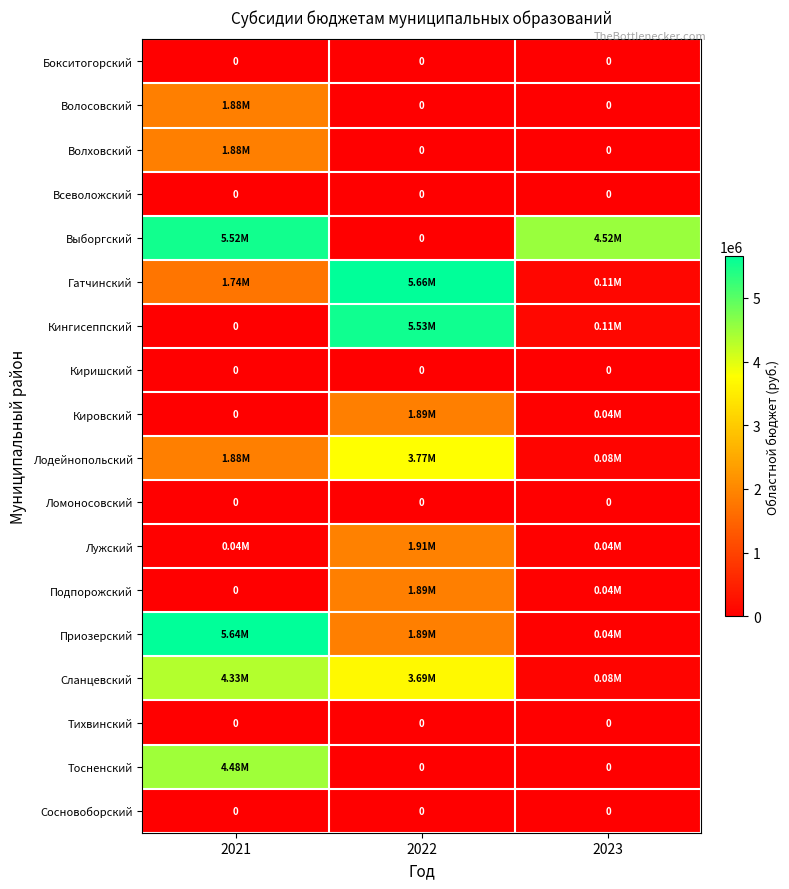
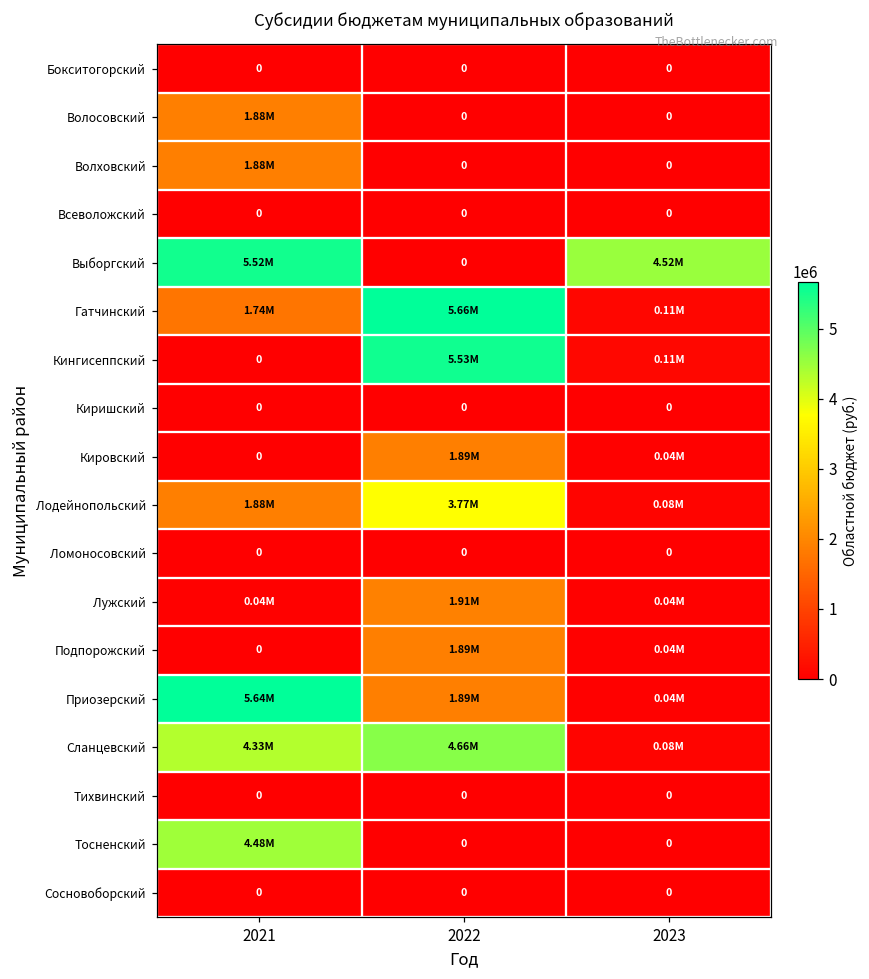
  {
    "Бокситогорский": {
      "2021": "0",
      "2022": "0",
      "2023": "0"
    },
    "Волосовский": {
      "2021": "1.88M",
      "2022": "0",
      "2023": "0"
    },
    "Волховский": {
      "2021": "1.88M",
      "2022": "0",
      "2023": "0"
    },
    "Всеволожский": {
      "2021": "0",
      "2022": "0",
      "2023": "0"
    },
    "Выборгский": {
      "2021": "5.52M",
      "2022": "0",
      "2023": "4.52M"
    },
    "Гатчинский": {
      "2021": "1.74M",
      "2022": "5.66M",
      "2023": "0.11M"
    },
    "Кингисеппский": {
      "2021": "0",
      "2022": "5.53M",
      "2023": "0.11M"
    },
    "Киришский": {
      "2021": "0",
      "2022": "0",
      "2023": "0"
    },
    "Кировский": {
      "2021": "0",
      "2022": "1.89M",
      "2023": "0.04M"
    },
    "Лодейнопольский": {
      "2021": "1.88M",
      "2022": "3.77M",
      "2023": "0.08M"
    },
    "Ломоносовский": {
      "2021": "0",
      "2022": "0",
      "2023": "0"
    },
    "Лужский": {
      "2021": "0.04M",
      "2022": "1.91M",
      "2023": "0.04M"
    },
    "Подпорожский": {
      "2021": "0",
      "2022": "1.89M",
      "2023": "0.04M"
    },
    "Приозерский": {
      "2021": "5.64M",
      "2022": "1.89M",
      "2023": "0.04M"
    },
    "Сланцевский": {
      "2021": "4.33M",
-     "2022": "3.69M",
+     "2022": "4.66M",
      "2023": "0.08M"
    },
    "Тихвинский": {
      "2021": "0",
      "2022": "0",
      "2023": "0"
    },
    "Тосненский": {
      "2021": "4.48M",
      "2022": "0",
      "2023": "0"
    },
    "Сосновоборский": {
      "2021": "0",
      "2022": "0",
      "2023": "0"
    }
  }
